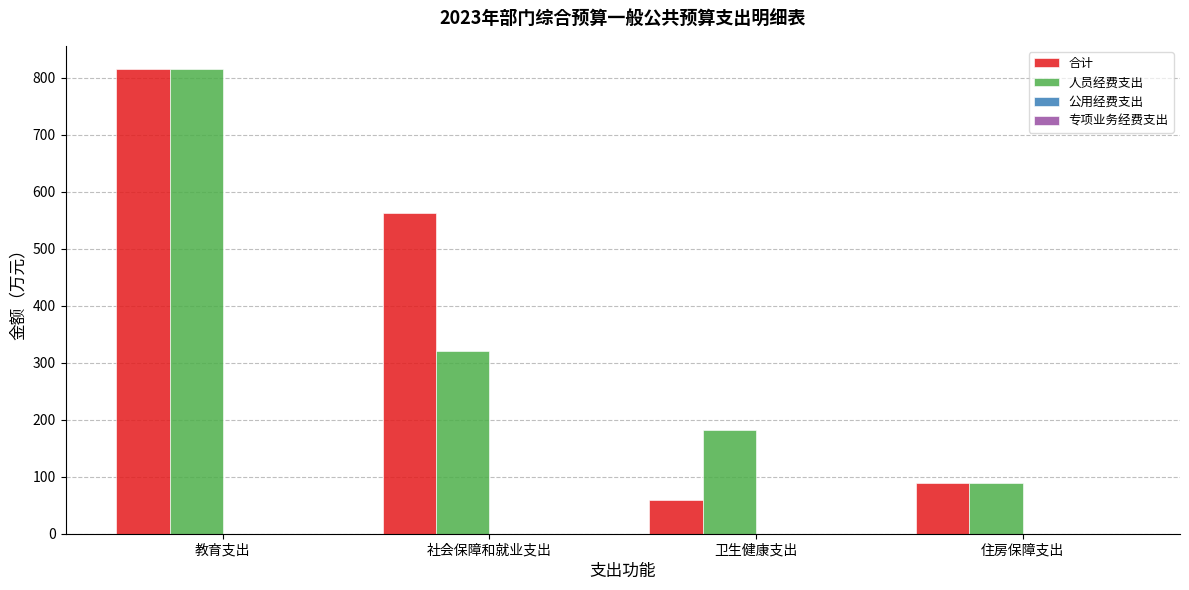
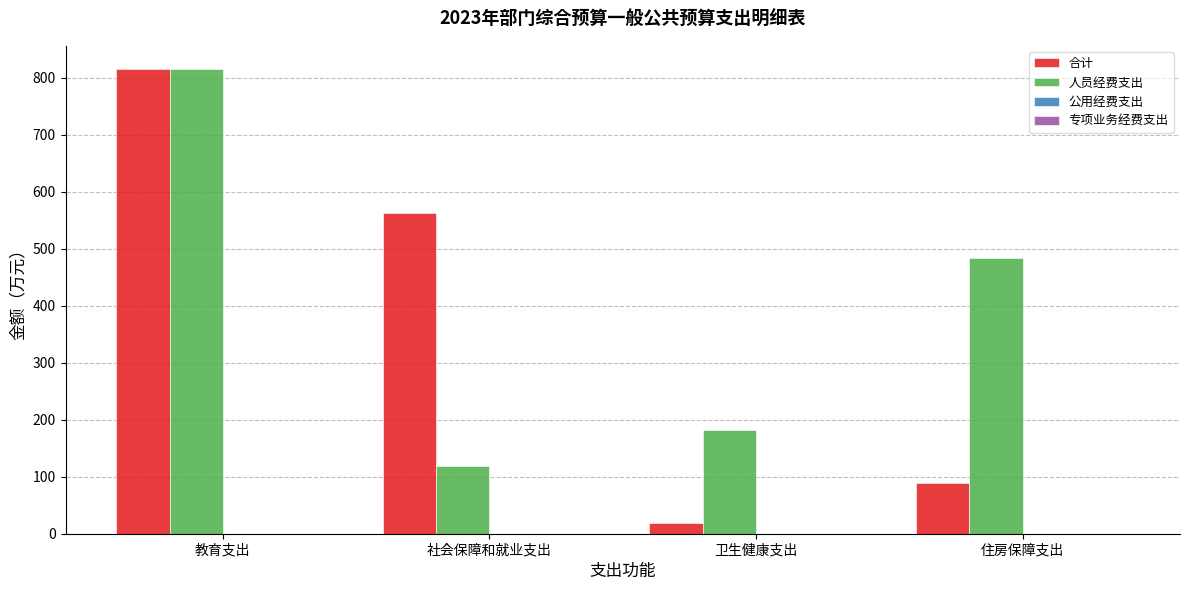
  {
    "合计": {
      "教育支出": 820,
      "社会保障和就业支出": 560,
-     "卫生健康支出": 60,
+     "卫生健康支出": 20,
      "住房保障支出": 90
    },
    "人员经费支出": {
      "教育支出": 820,
-     "社会保障和就业支出": 320,
+     "社会保障和就业支出": 120,
      "卫生健康支出": 180,
-     "住房保障支出": 90
+     "住房保障支出": 480
    },
    "公用经费支出": {
      "教育支出": 0,
      "社会保障和就业支出": 0,
      "卫生健康支出": 0,
      "住房保障支出": 0
    },
    "专项业务经费支出": {
      "教育支出": 0,
      "社会保障和就业支出": 0,
      "卫生健康支出": 0,
      "住房保障支出": 0
    }
  }
